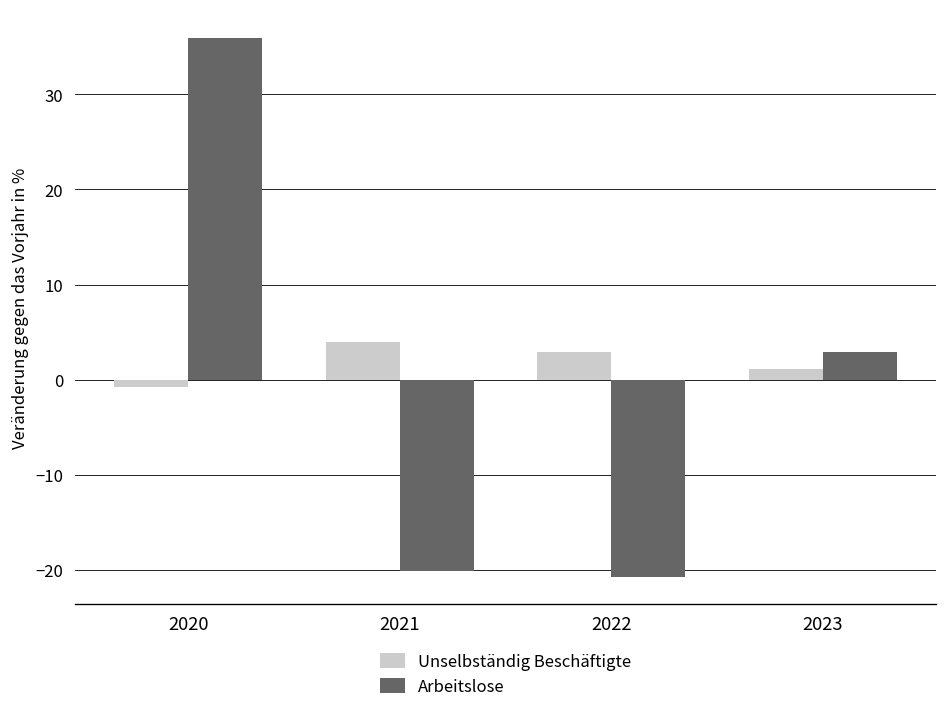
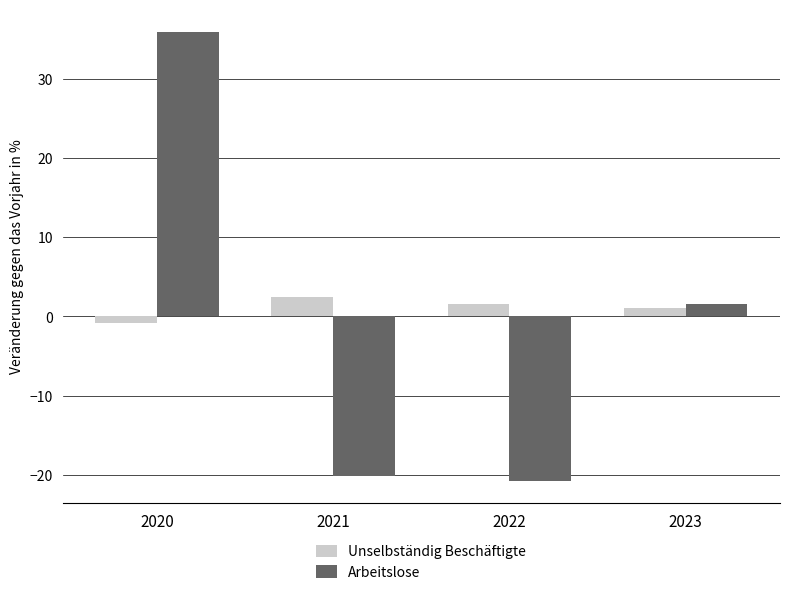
  {
    "Unselbständig Beschäftigte": {
      "2020": -1,
-     "2021": 4,
-     "2022": 3,
+     "2021": 2,
+     "2022": 2,
      "2023": 1
    },
    "Arbeitslose": {
      "2020": 36,
      "2021": -20,
      "2022": -21,
-     "2023": 3
+     "2023": 2
    }
  }
